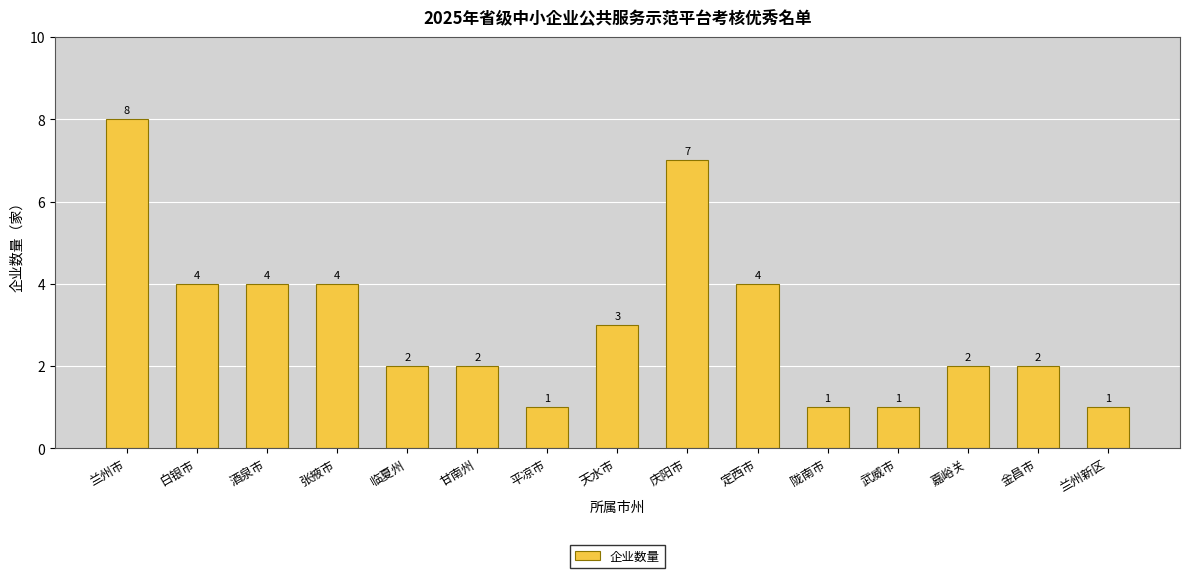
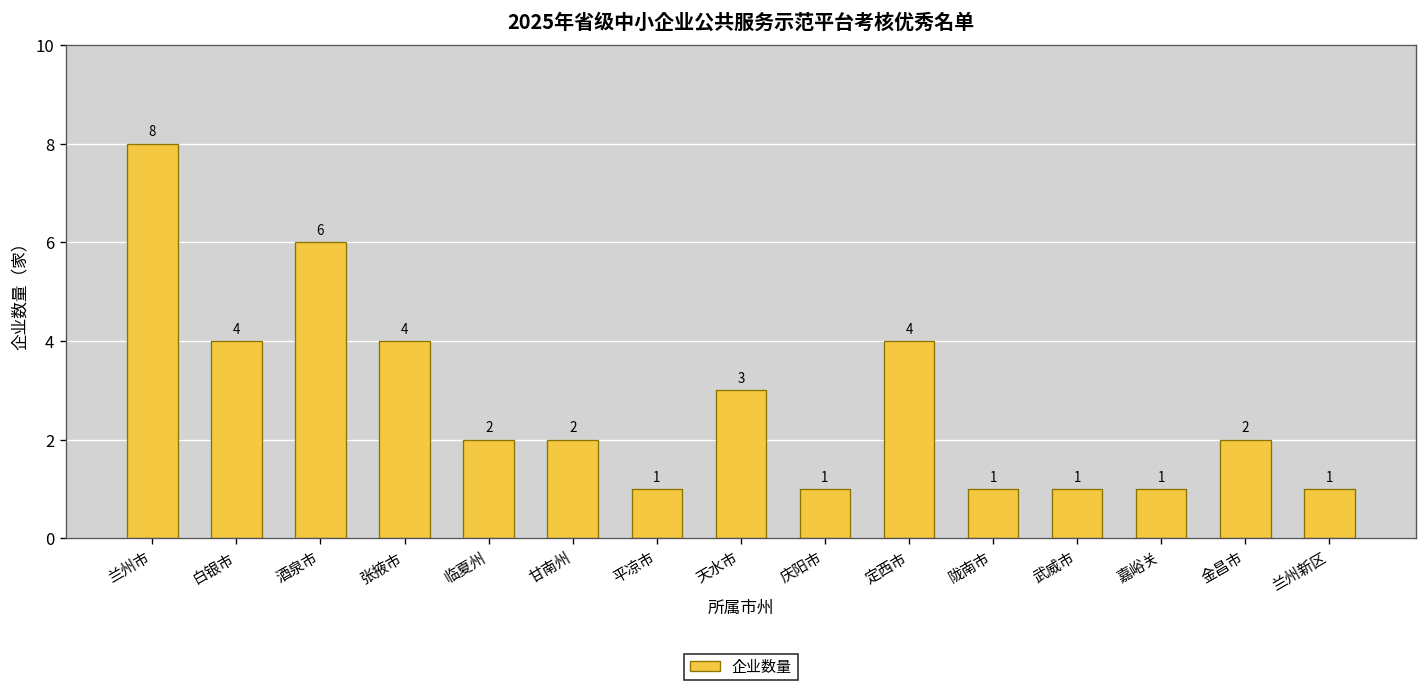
  {
    "兰州市": 8,
    "白银市": 4,
-   "酒泉市": 4,
+   "酒泉市": 6,
    "张掖市": 4,
    "临夏州": 2,
    "甘南州": 2,
    "平凉市": 1,
    "天水市": 3,
-   "庆阳市": 7,
+   "庆阳市": 1,
    "定西市": 4,
    "陇南市": 1,
    "武威市": 1,
-   "嘉峪关": 2,
+   "嘉峪关": 1,
    "金昌市": 2,
    "兰州新区": 1
  }
